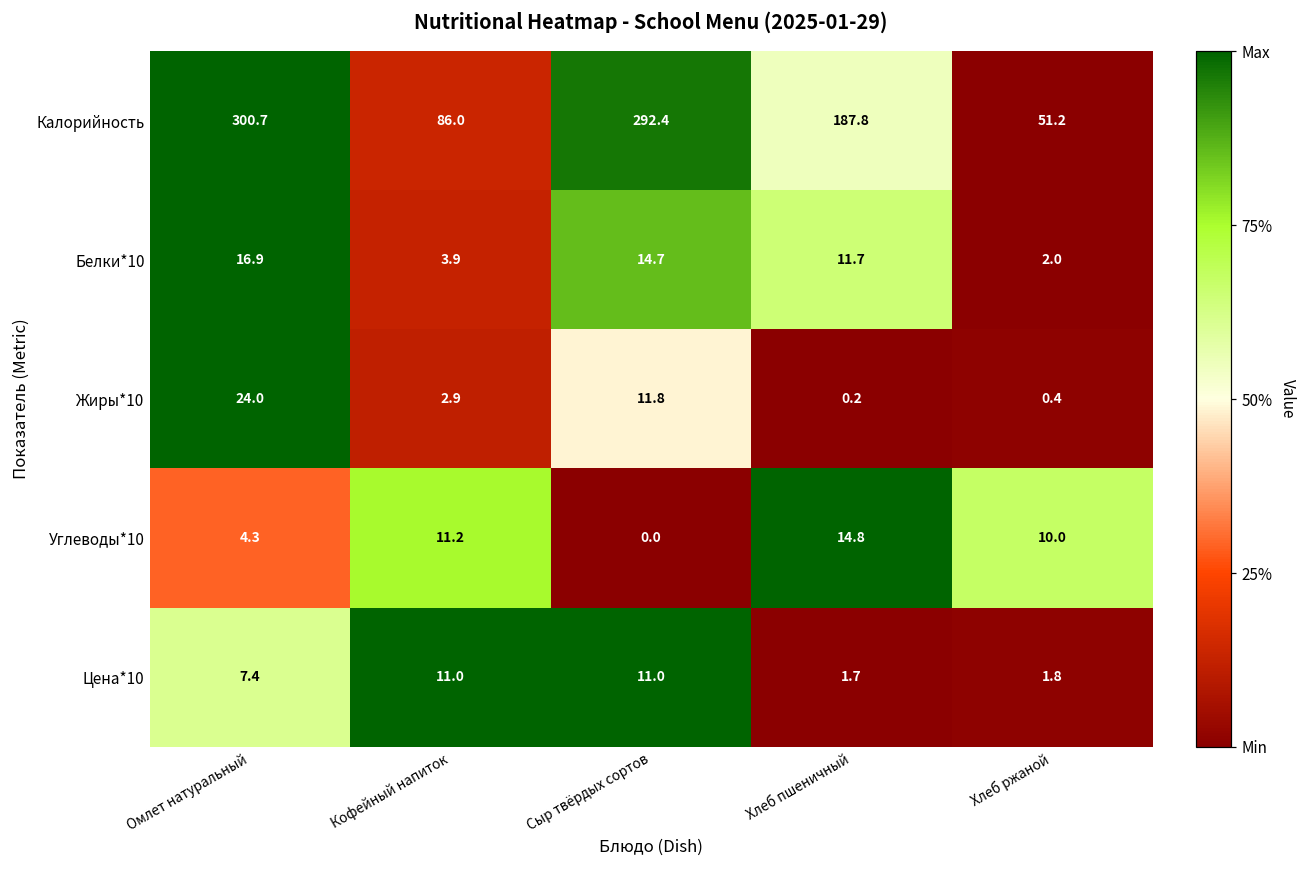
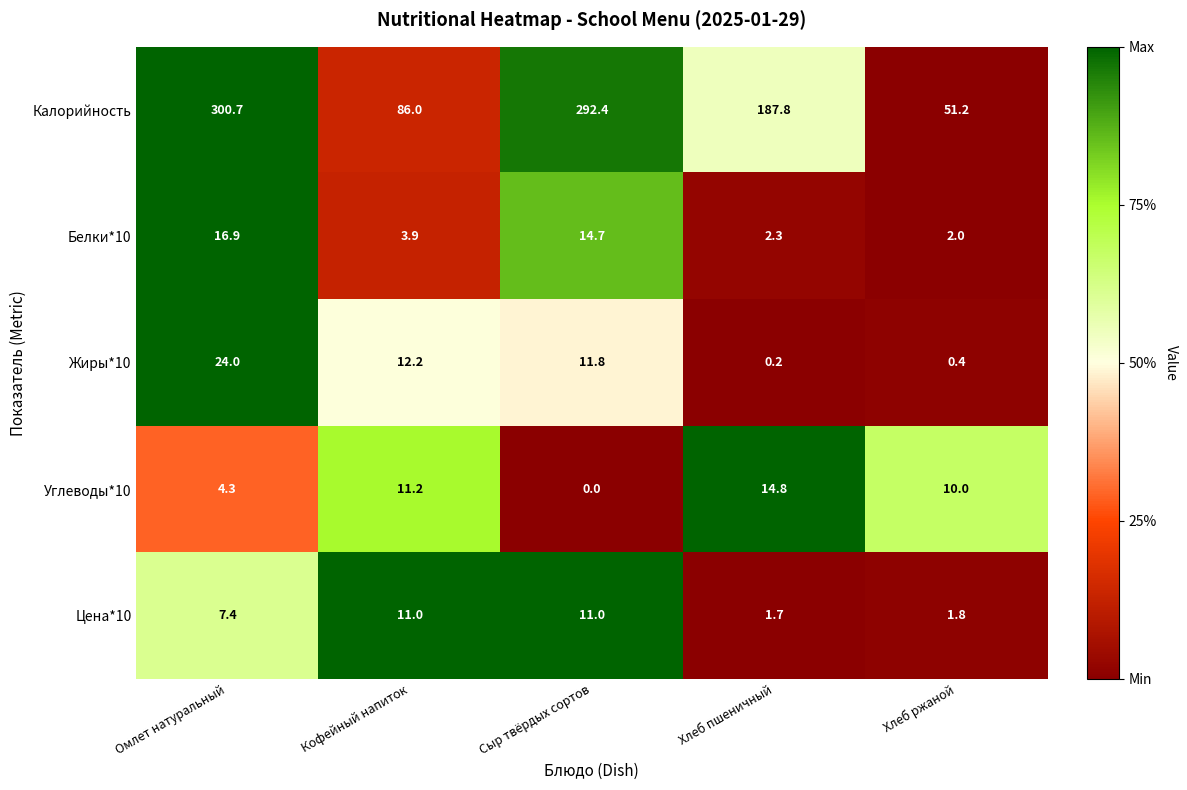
  {
    "Калорийность": {
      "Омлет натуральный": 300.7,
      "Кофейный напиток": 86.0,
      "Сыр твёрдых сортов": 292.4,
      "Хлеб пшеничный": 187.8,
      "Хлеб ржаной": 51.2
    },
    "Белки*10": {
      "Омлет натуральный": 16.9,
      "Кофейный напиток": 3.9,
      "Сыр твёрдых сортов": 14.7,
-     "Хлеб пшеничный": 11.7,
+     "Хлеб пшеничный": 2.3,
      "Хлеб ржаной": 2.0
    },
    "Жиры*10": {
      "Омлет натуральный": 24.0,
-     "Кофейный напиток": 2.9,
+     "Кофейный напиток": 12.2,
      "Сыр твёрдых сортов": 11.8,
      "Хлеб пшеничный": 0.2,
      "Хлеб ржаной": 0.4
    },
    "Углеводы*10": {
      "Омлет натуральный": 4.3,
      "Кофейный напиток": 11.2,
      "Сыр твёрдых сортов": 0.0,
      "Хлеб пшеничный": 14.8,
      "Хлеб ржаной": 10.0
    },
    "Цена*10": {
      "Омлет натуральный": 7.4,
      "Кофейный напиток": 11.0,
      "Сыр твёрдых сортов": 11.0,
      "Хлеб пшеничный": 1.7,
      "Хлеб ржаной": 1.8
    }
  }
